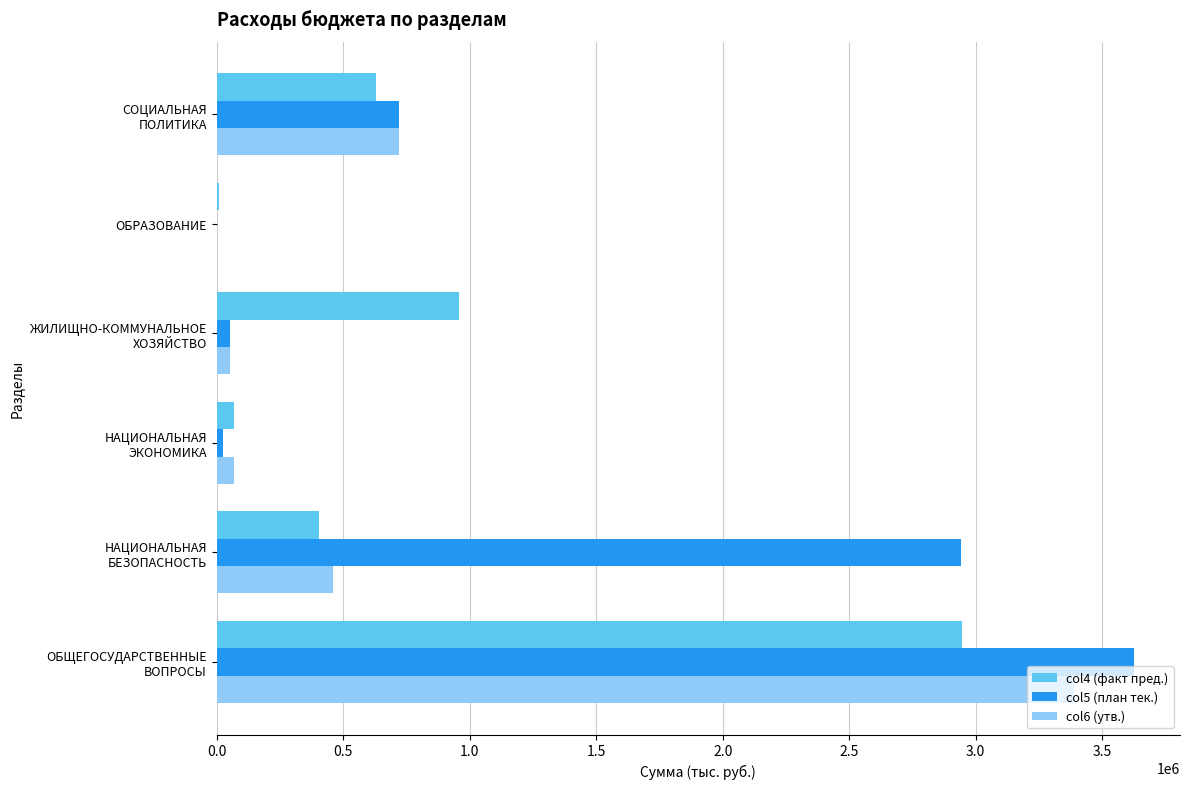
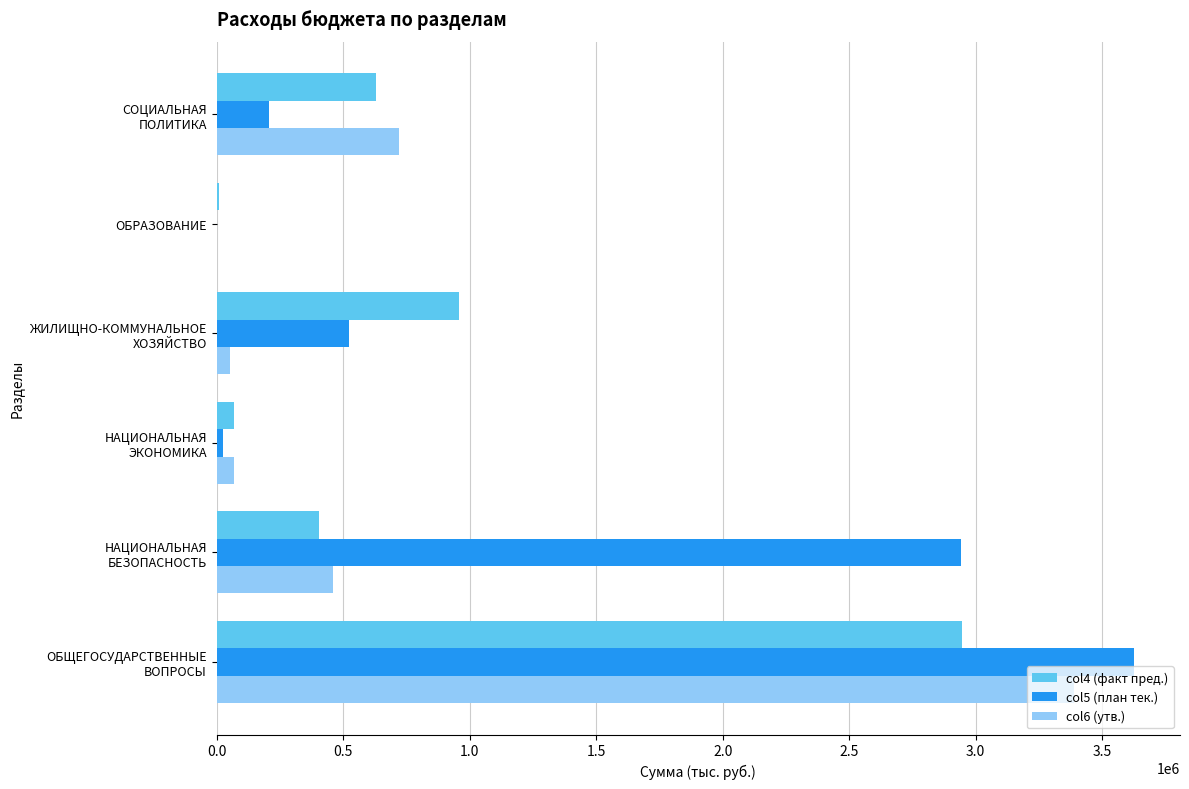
  {
    "col5 (план тек.)": {
-     "СОЦИАЛЬНАЯ ПОЛИТИКА": 720000,
+     "СОЦИАЛЬНАЯ ПОЛИТИКА": 210000,
      "ОБРАЗОВАНИЕ": 0,
-     "ЖИЛИЩНО-КОММУНАЛЬНОЕ ХОЗЯЙСТВО": 50000,
+     "ЖИЛИЩНО-КОММУНАЛЬНОЕ ХОЗЯЙСТВО": 520000,
      "НАЦИОНАЛЬНАЯ ЭКОНОМИКА": 30000,
      "НАЦИОНАЛЬНАЯ БЕЗОПАСНОСТЬ": 2940000,
      "ОБЩЕГОСУДАРСТВЕННЫЕ ВОПРОСЫ": 3630000
    }
  }
